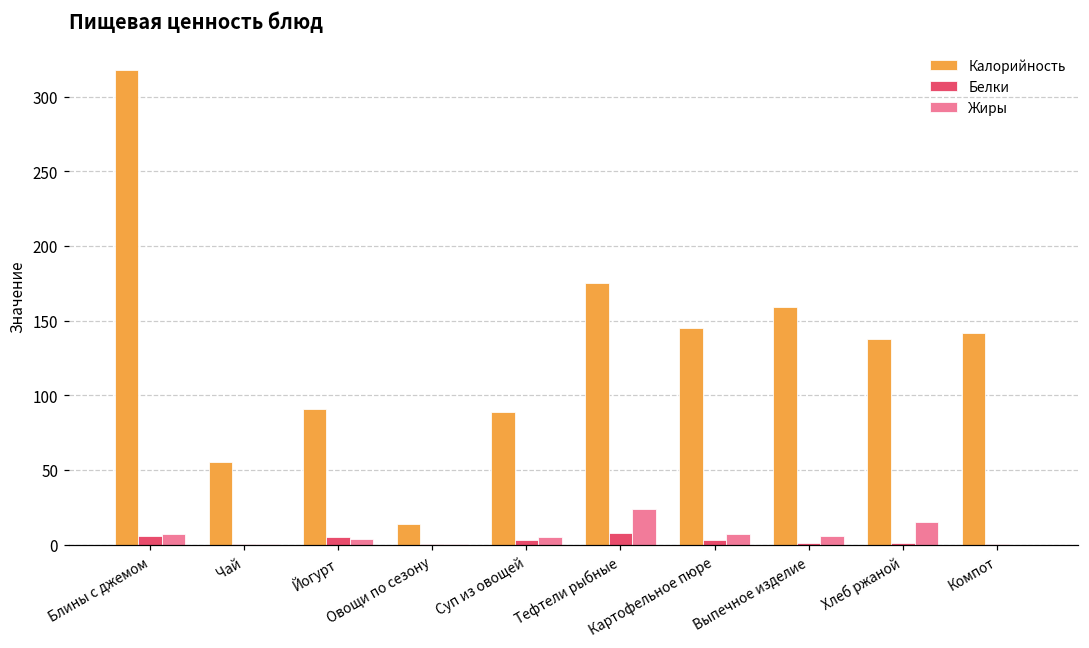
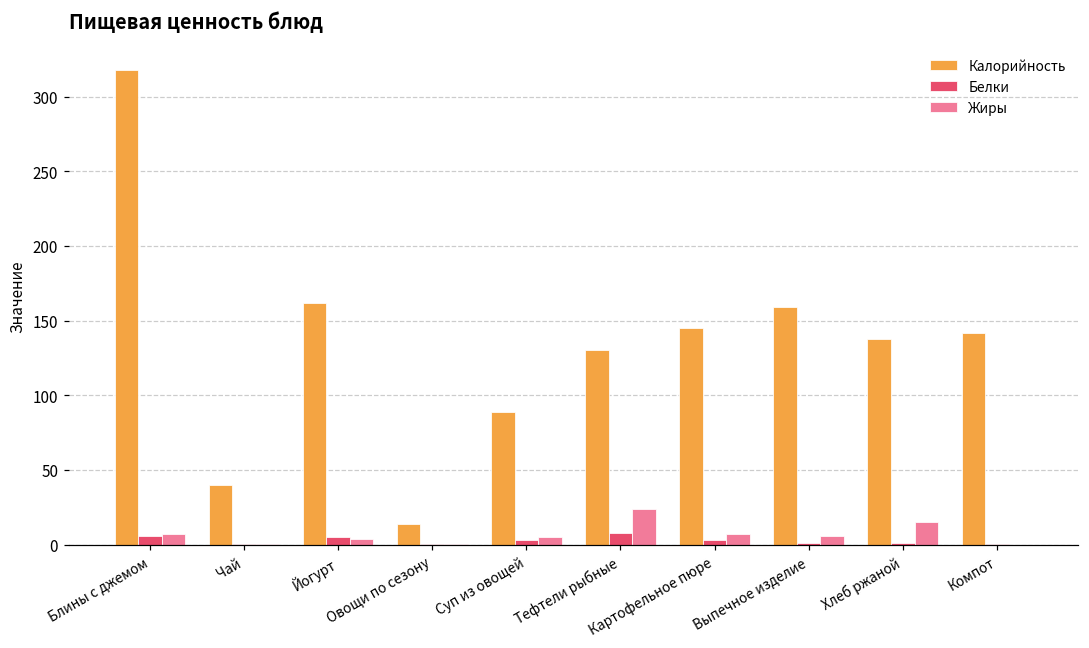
  {
    "Калорийность": {
      "Блины с джемом": 318,
-     "Чай": 55,
-     "Йогурт": 91,
+     "Чай": 40,
+     "Йогурт": 162,
      "Овощи по сезону": 14,
      "Суп из овощей": 89,
-     "Тефтели рыбные": 175,
+     "Тефтели рыбные": 130,
      "Картофельное пюре": 145,
      "Выпечное изделие": 159,
      "Хлеб ржаной": 138,
      "Компот": 142
    },
    "Белки": {
      "Блины с джемом": 6,
      "Йогурт": 5,
      "Суп из овощей": 3,
      "Тефтели рыбные": 8,
      "Картофельное пюре": 3
    },
    "Жиры": {
      "Блины с джемом": 7,
      "Йогурт": 4,
      "Суп из овощей": 5,
      "Тефтели рыбные": 24,
      "Картофельное пюре": 7,
      "Выпечное изделие": 6,
      "Хлеб ржаной": 15,
      "Компот": 0
    }
  }
